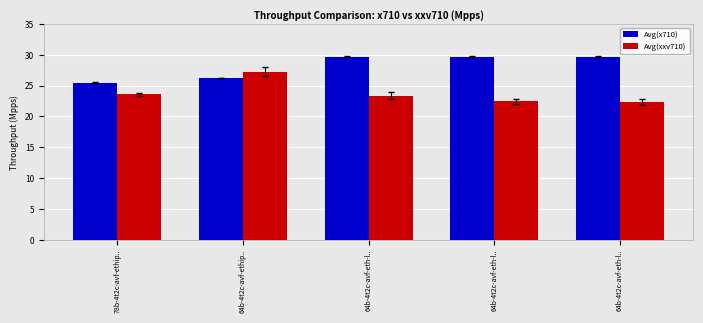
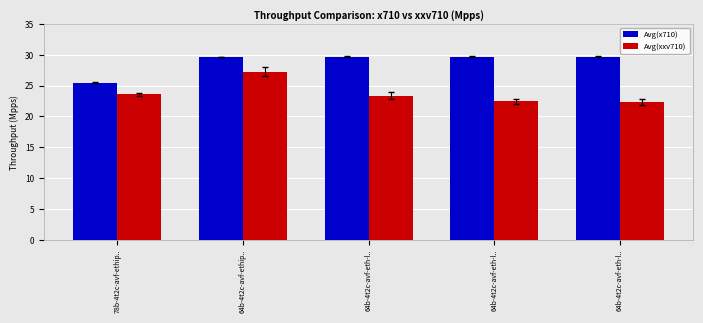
  {
    "Avg(x710)": {
      "78b-4t2c-avf-ethip..": 25,
-     "64b-4t2c-avf-ethip..": 26
+     "64b-4t2c-avf-ethip..": 30
    },
    "Avg(xxv710)": {
      "78b-4t2c-avf-ethip..": 24,
      "64b-4t2c-avf-ethip..": 27
    }
  }
